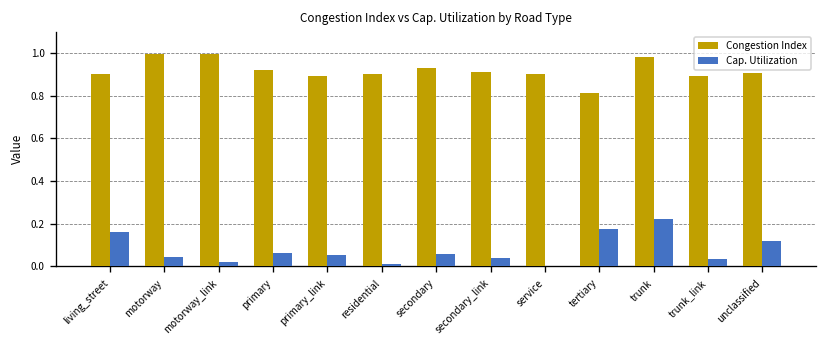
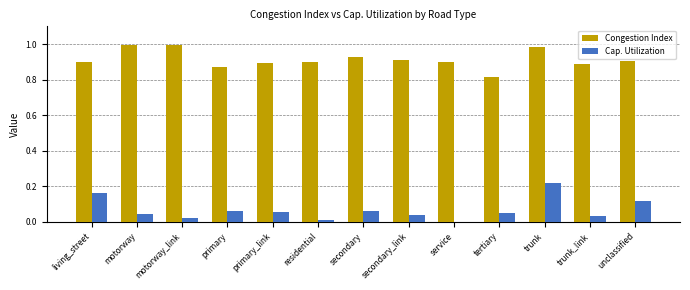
  {
    "Congestion Index": {
      "living_street": 0.90,
      "motorway": 0.99,
      "motorway_link": 0.99,
-     "primary": 0.92,
+     "primary": 0.87,
      "primary_link": 0.89,
      "residential": 0.90,
      "secondary": 0.93,
      "secondary_link": 0.91,
      "service": 0.90,
      "tertiary": 0.81,
      "trunk": 0.98,
      "trunk_link": 0.89,
      "unclassified": 0.90
    },
    "Cap. Utilization": {
      "living_street": 0.16,
      "motorway": 0.04,
      "motorway_link": 0.02,
      "primary": 0.06,
      "primary_link": 0.06,
      "secondary": 0.06,
      "secondary_link": 0.04,
-     "tertiary": 0.17,
+     "tertiary": 0.05,
      "trunk": 0.22,
      "trunk_link": 0.04,
      "unclassified": 0.12
    }
  }
